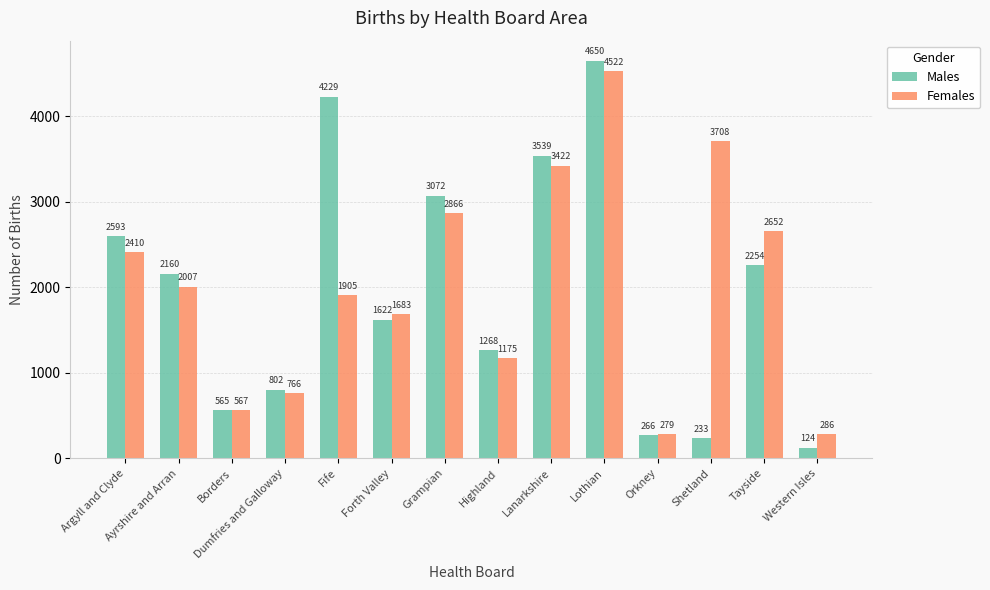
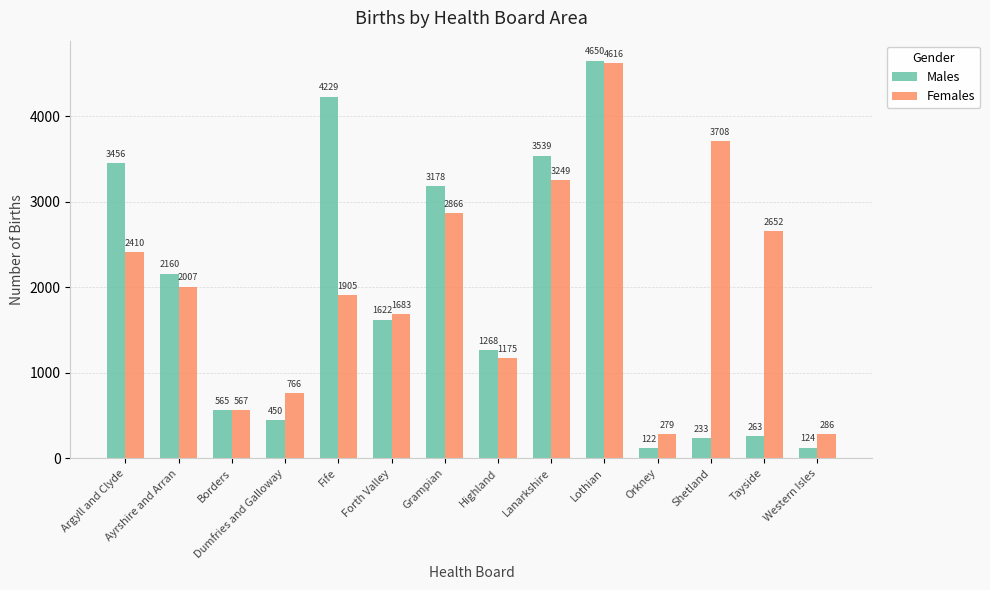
  {
    "Males": {
-     "Argyll and Clyde": 2593,
+     "Argyll and Clyde": 3456,
      "Ayrshire and Arran": 2160,
      "Borders": 565,
-     "Dumfries and Galloway": 802,
+     "Dumfries and Galloway": 450,
      "Fife": 4229,
      "Forth Valley": 1622,
-     "Grampian": 3072,
+     "Grampian": 3178,
      "Highland": 1268,
      "Lanarkshire": 3539,
      "Lothian": 4650,
-     "Orkney": 266,
+     "Orkney": 122,
      "Shetland": 233,
-     "Tayside": 2254,
+     "Tayside": 263,
      "Western Isles": 124
    },
    "Females": {
      "Argyll and Clyde": 2410,
      "Ayrshire and Arran": 2007,
      "Borders": 567,
      "Dumfries and Galloway": 766,
      "Fife": 1905,
      "Forth Valley": 1683,
      "Grampian": 2866,
      "Highland": 1175,
-     "Lanarkshire": 3422,
-     "Lothian": 4522,
+     "Lanarkshire": 3249,
+     "Lothian": 4616,
      "Orkney": 279,
      "Shetland": 3708,
      "Tayside": 2652,
      "Western Isles": 286
    }
  }
